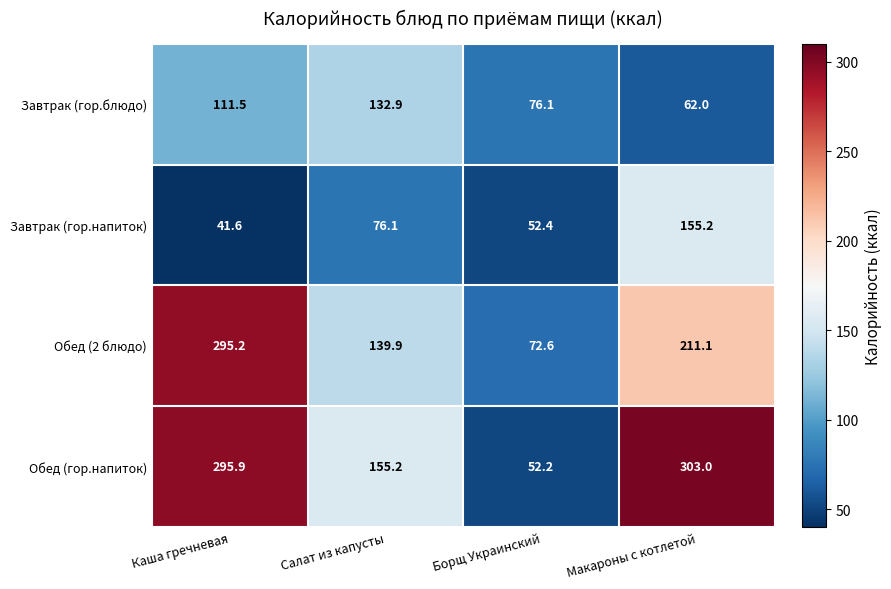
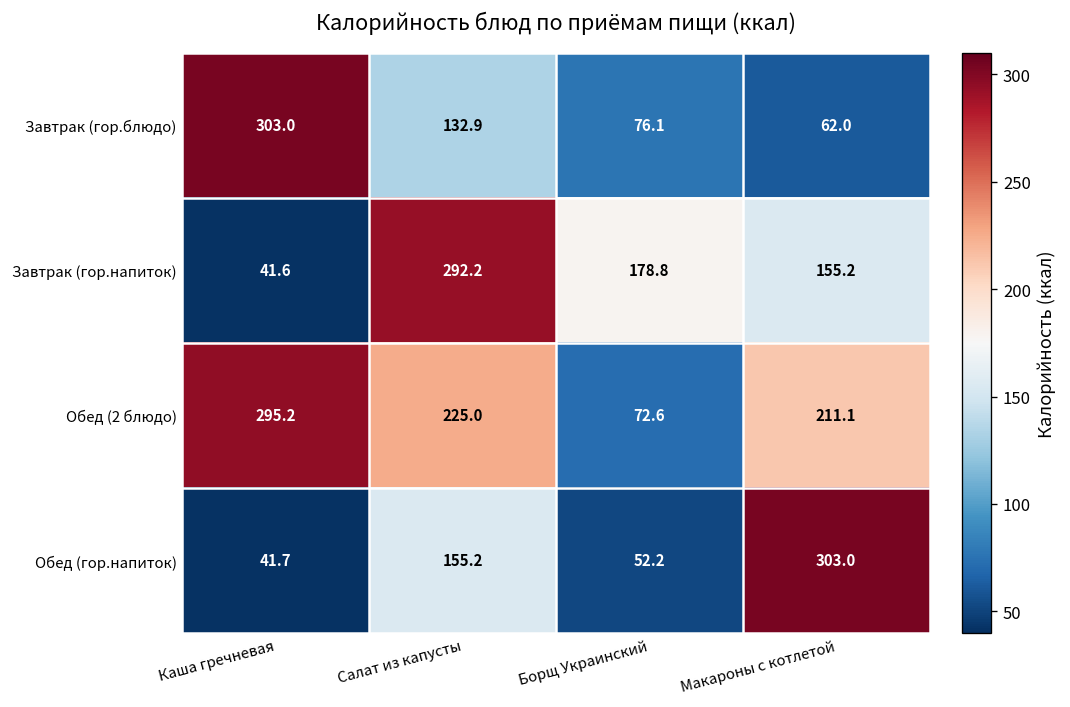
  {
    "Завтрак (гор.блюдо)": {
-     "Каша гречневая": 111.5,
+     "Каша гречневая": 303.0,
      "Салат из капусты": 132.9,
      "Борщ Украинский": 76.1,
      "Макароны с котлетой": 62.0
    },
    "Завтрак (гор.напиток)": {
      "Каша гречневая": 41.6,
-     "Салат из капусты": 76.1,
-     "Борщ Украинский": 52.4,
+     "Салат из капусты": 292.2,
+     "Борщ Украинский": 178.8,
      "Макароны с котлетой": 155.2
    },
    "Обед (2 блюдо)": {
      "Каша гречневая": 295.2,
-     "Салат из капусты": 139.9,
+     "Салат из капусты": 225.0,
      "Борщ Украинский": 72.6,
      "Макароны с котлетой": 211.1
    },
    "Обед (гор.напиток)": {
-     "Каша гречневая": 295.9,
+     "Каша гречневая": 41.7,
      "Салат из капусты": 155.2,
      "Борщ Украинский": 52.2,
      "Макароны с котлетой": 303.0
    }
  }
